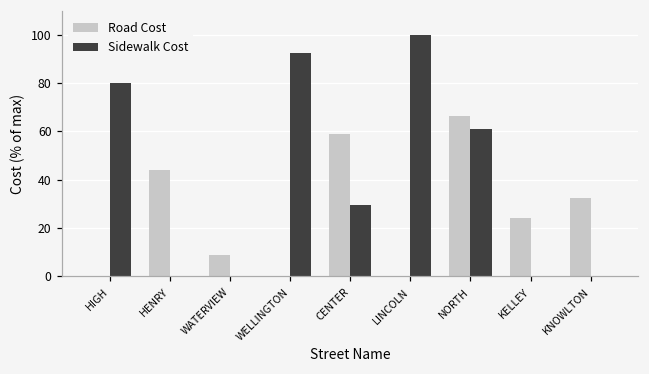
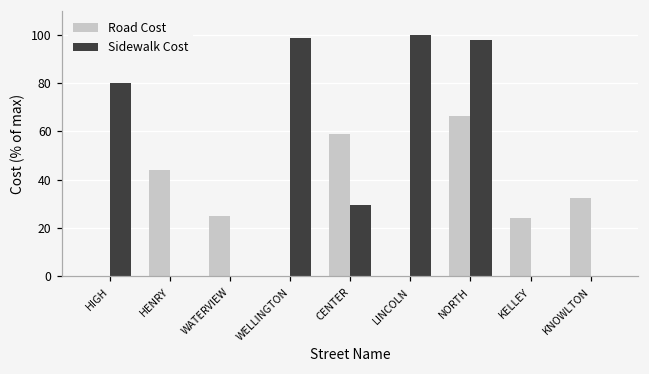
  {
    "Road Cost": {
      "HIGH": 0,
      "HENRY": 44,
-     "WATERVIEW": 9,
+     "WATERVIEW": 25,
      "WELLINGTON": 0,
      "CENTER": 59,
      "LINCOLN": 0,
      "NORTH": 66,
      "KELLEY": 24,
      "KNOWLTON": 32
    },
    "Sidewalk Cost": {
      "HIGH": 80,
      "HENRY": 0,
      "WATERVIEW": 0,
-     "WELLINGTON": 93,
+     "WELLINGTON": 99,
      "CENTER": 30,
      "LINCOLN": 100,
-     "NORTH": 61,
+     "NORTH": 98,
      "KELLEY": 0,
      "KNOWLTON": 0
    }
  }
